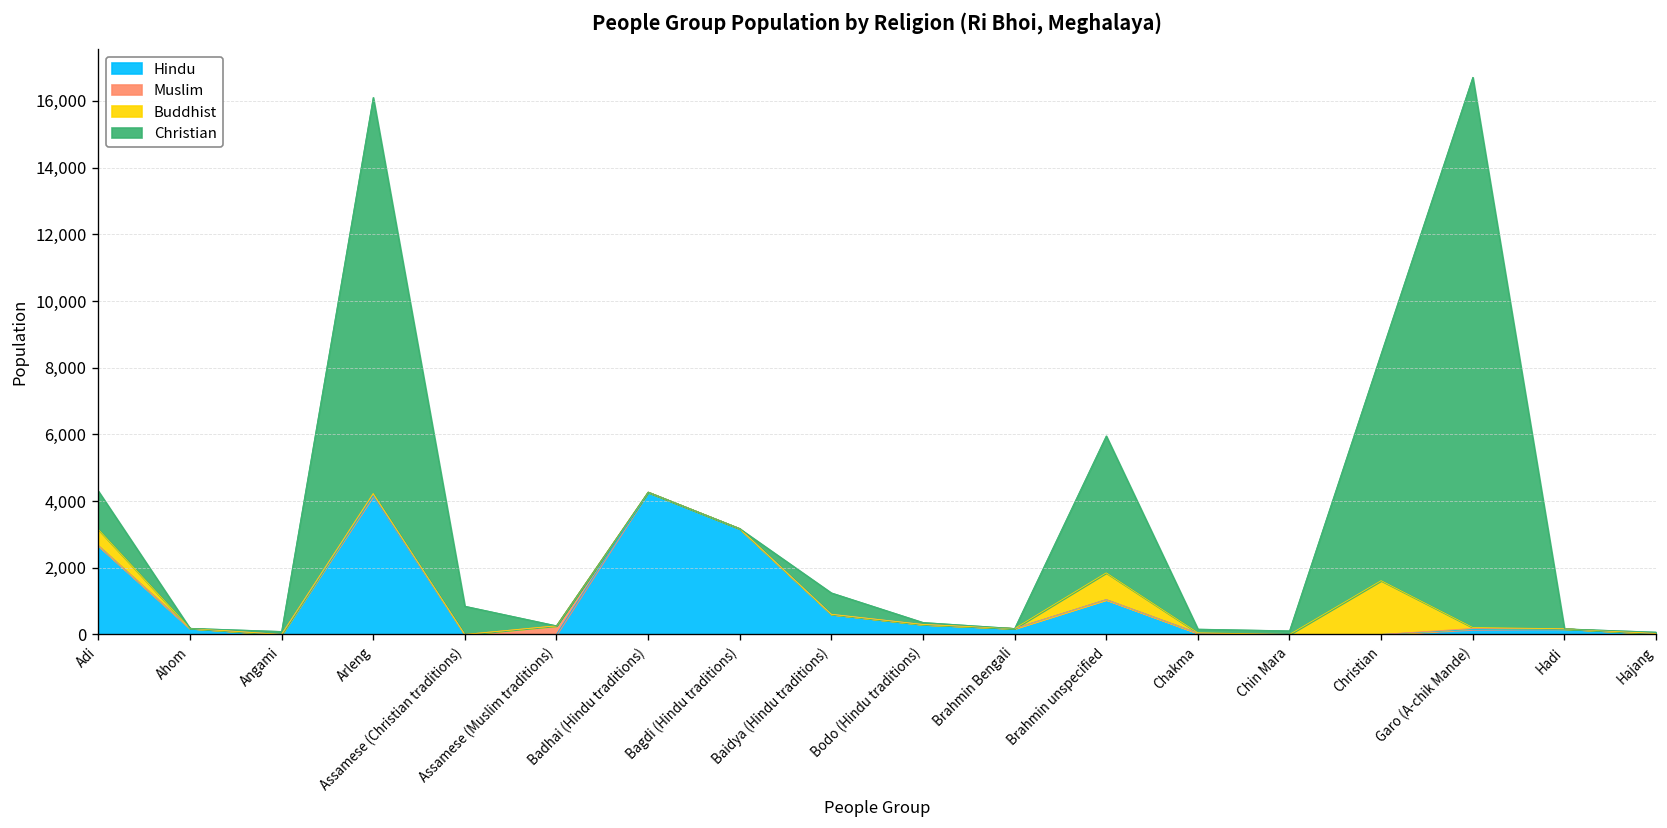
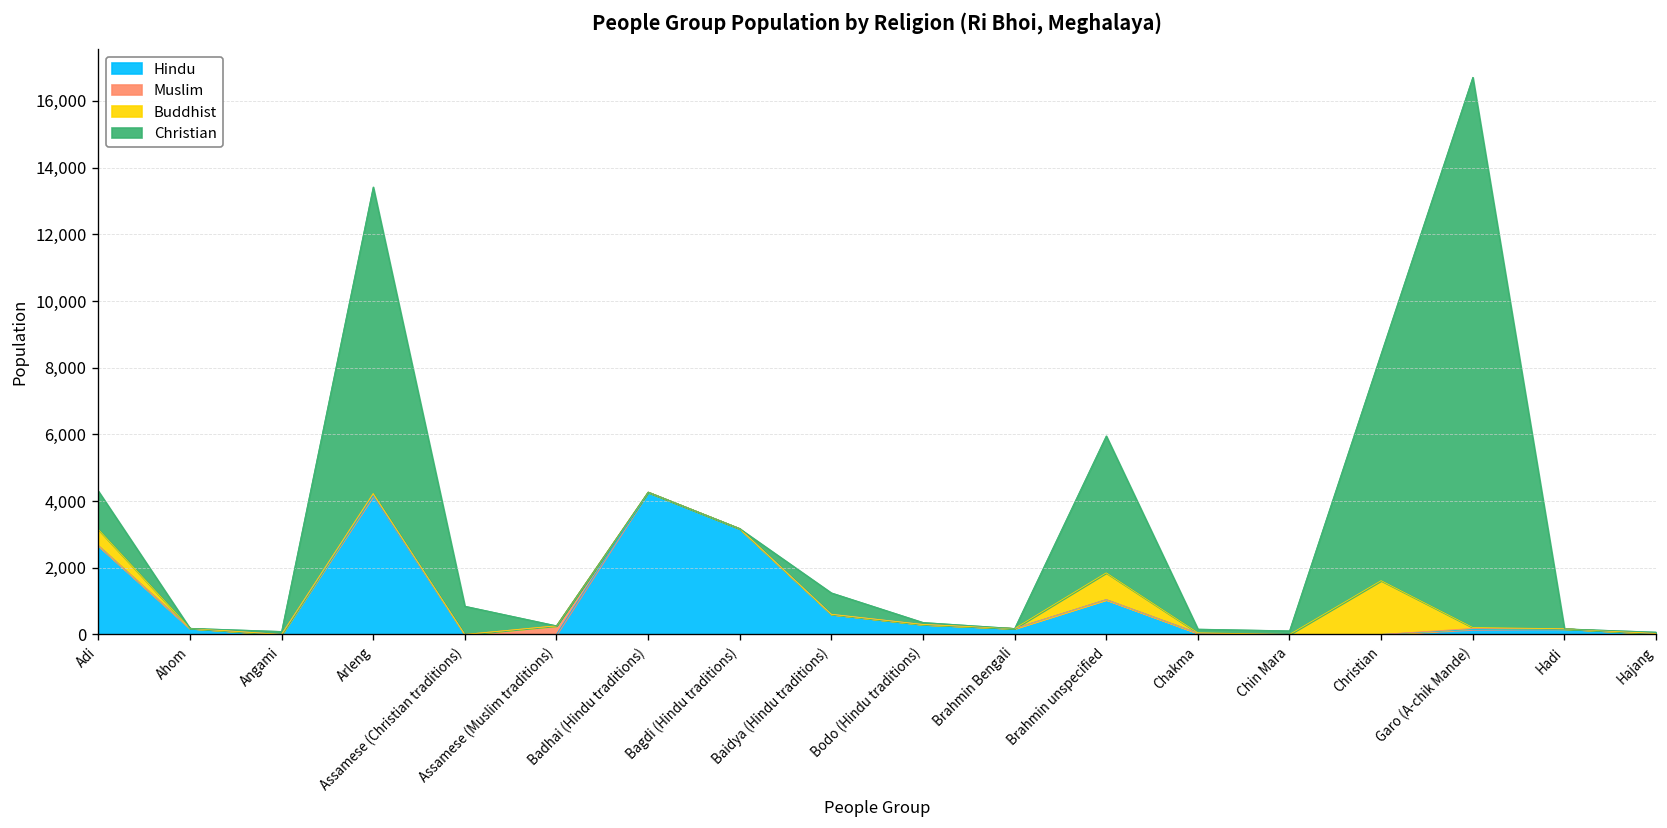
  {
    "Hindu": {
      "Assamese (Muslim traditions)": "0"
    },
    "Buddhist": {
      "Adi": "500",
      "Brahmin unspecified": "800",
      "Christian": "1,600"
    },
    "Christian": {
      "Adi": "1,100",
-     "Arleng": "11,900",
+     "Arleng": "9,200",
      "Assamese (Christian traditions)": "800",
      "Baidya (Hindu traditions)": "600",
      "Brahmin unspecified": "4,100",
      "Chakma": "100",
      "Chin Mara": "100",
      "Christian": "6,800",
      "Garo (A-chik Mande)": "16,500"
    }
  }
